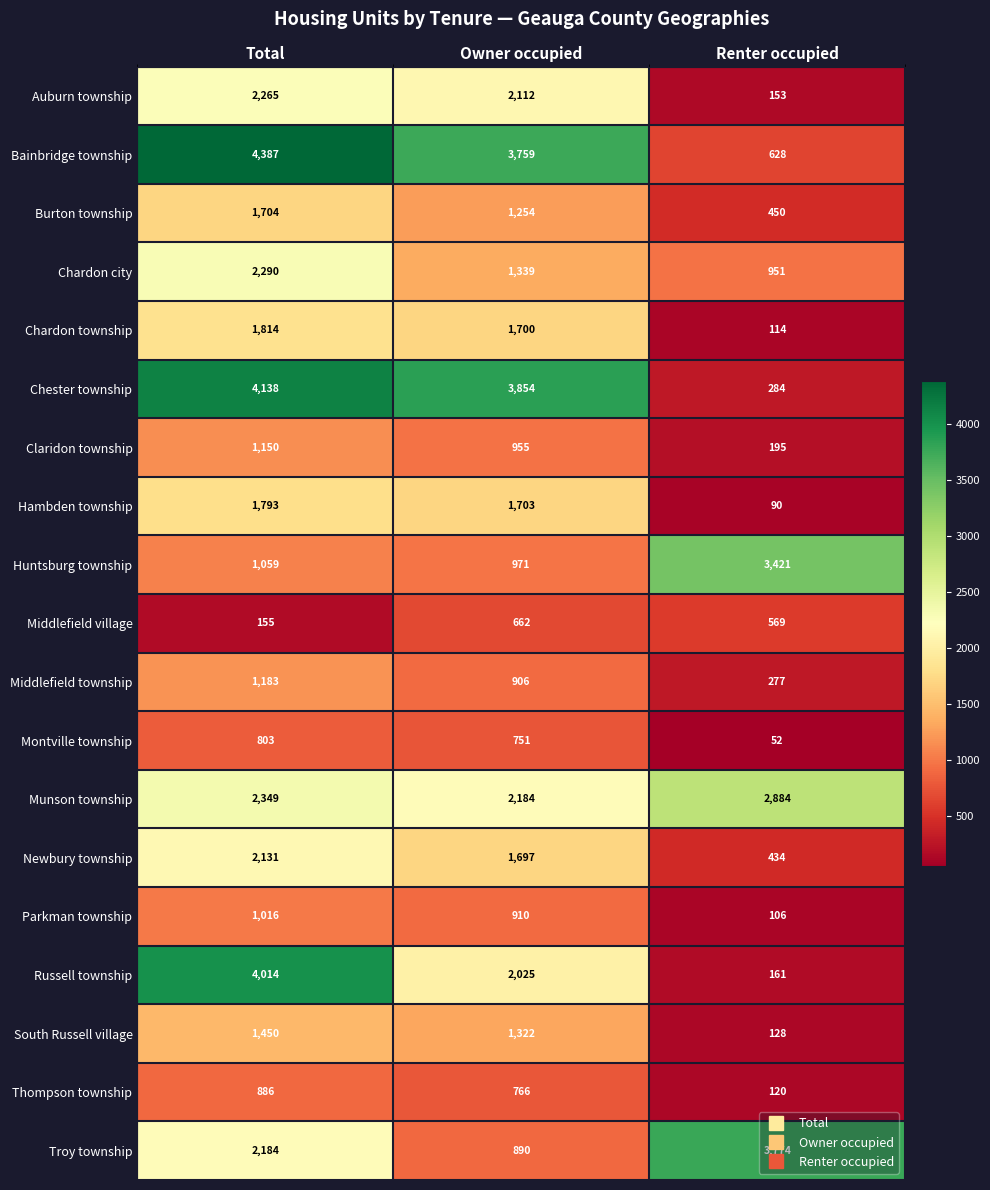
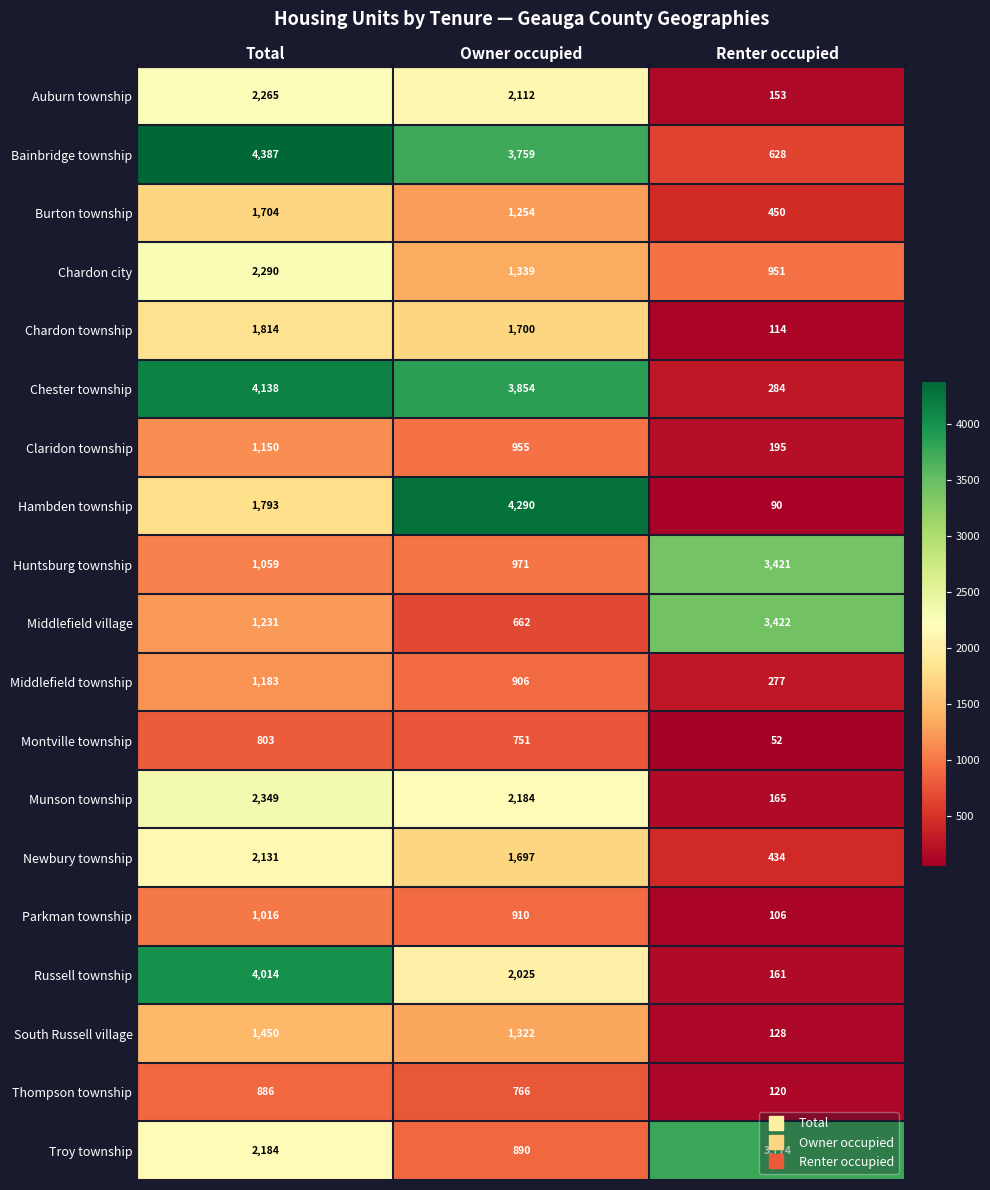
  {
    "Auburn township": {
      "Total": "2,265",
      "Owner occupied": "2,112",
      "Renter occupied": "153"
    },
    "Bainbridge township": {
      "Total": "4,387",
      "Owner occupied": "3,759",
      "Renter occupied": "628"
    },
    "Burton township": {
      "Total": "1,704",
      "Owner occupied": "1,254",
      "Renter occupied": "450"
    },
    "Chardon city": {
      "Total": "2,290",
      "Owner occupied": "1,339",
      "Renter occupied": "951"
    },
    "Chardon township": {
      "Total": "1,814",
      "Owner occupied": "1,700",
      "Renter occupied": "114"
    },
    "Chester township": {
      "Total": "4,138",
      "Owner occupied": "3,854",
      "Renter occupied": "284"
    },
    "Claridon township": {
      "Total": "1,150",
      "Owner occupied": "955",
      "Renter occupied": "195"
    },
    "Hambden township": {
      "Total": "1,793",
-     "Owner occupied": "1,703",
+     "Owner occupied": "4,290",
      "Renter occupied": "90"
    },
    "Huntsburg township": {
      "Total": "1,059",
      "Owner occupied": "971",
      "Renter occupied": "3,421"
    },
    "Middlefield village": {
-     "Total": "155",
+     "Total": "1,231",
      "Owner occupied": "662",
-     "Renter occupied": "569"
+     "Renter occupied": "3,422"
    },
    "Middlefield township": {
      "Total": "1,183",
      "Owner occupied": "906",
      "Renter occupied": "277"
    },
    "Montville township": {
      "Total": "803",
      "Owner occupied": "751",
      "Renter occupied": "52"
    },
    "Munson township": {
      "Total": "2,349",
      "Owner occupied": "2,184",
-     "Renter occupied": "2,884"
+     "Renter occupied": "165"
    },
    "Newbury township": {
      "Total": "2,131",
      "Owner occupied": "1,697",
      "Renter occupied": "434"
    },
    "Parkman township": {
      "Total": "1,016",
      "Owner occupied": "910",
      "Renter occupied": "106"
    },
    "Russell township": {
      "Total": "4,014",
      "Owner occupied": "2,025",
      "Renter occupied": "161"
    },
    "South Russell village": {
      "Total": "1,450",
      "Owner occupied": "1,322",
      "Renter occupied": "128"
    },
    "Thompson township": {
      "Total": "886",
      "Owner occupied": "766",
      "Renter occupied": "120"
    },
    "Troy township": {
      "Total": "2,184",
      "Owner occupied": "890"
    }
  }
